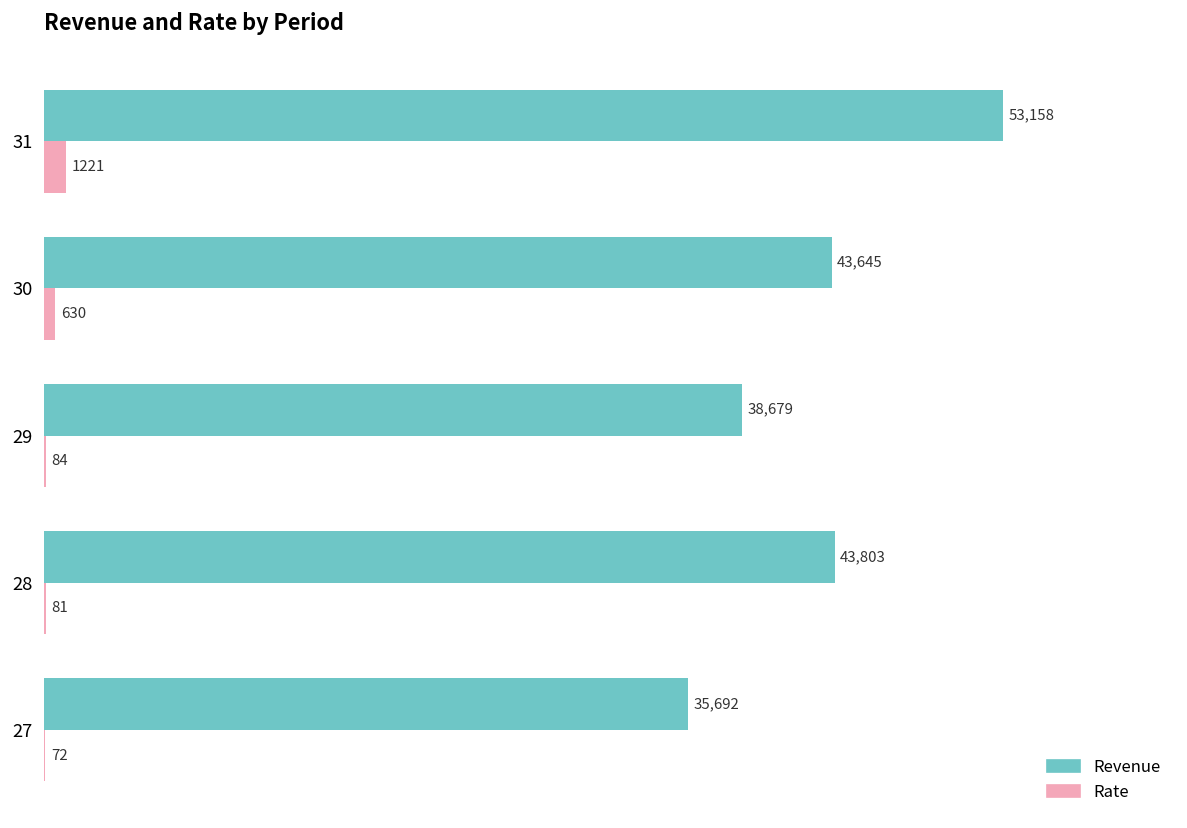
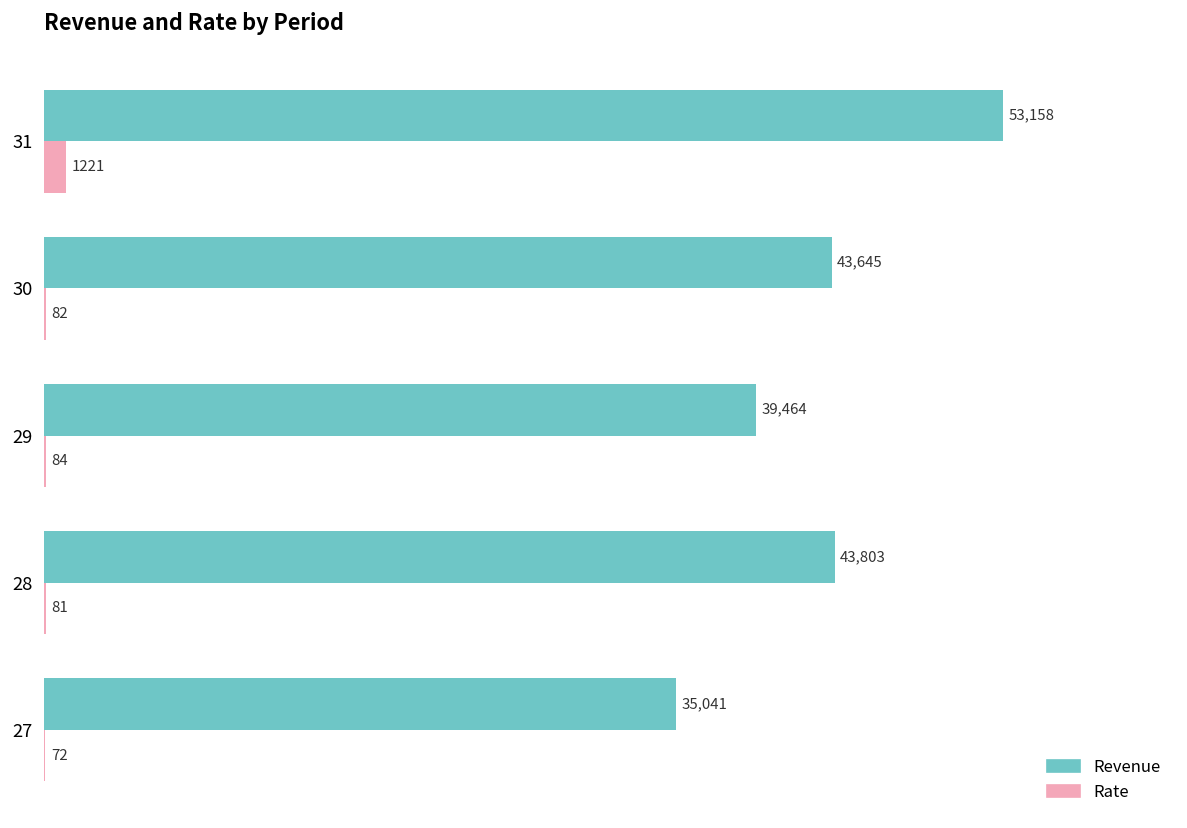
  {
    "Revenue": {
      "31": "53,158",
      "30": "43,645",
-     "29": "38,679",
+     "29": "39,464",
      "28": "43,803",
-     "27": "35,692"
+     "27": "35,041"
    },
    "Rate": {
      "31": "1221",
-     "30": "630",
+     "30": "82",
      "29": "84",
      "28": "81",
      "27": "72"
    }
  }
